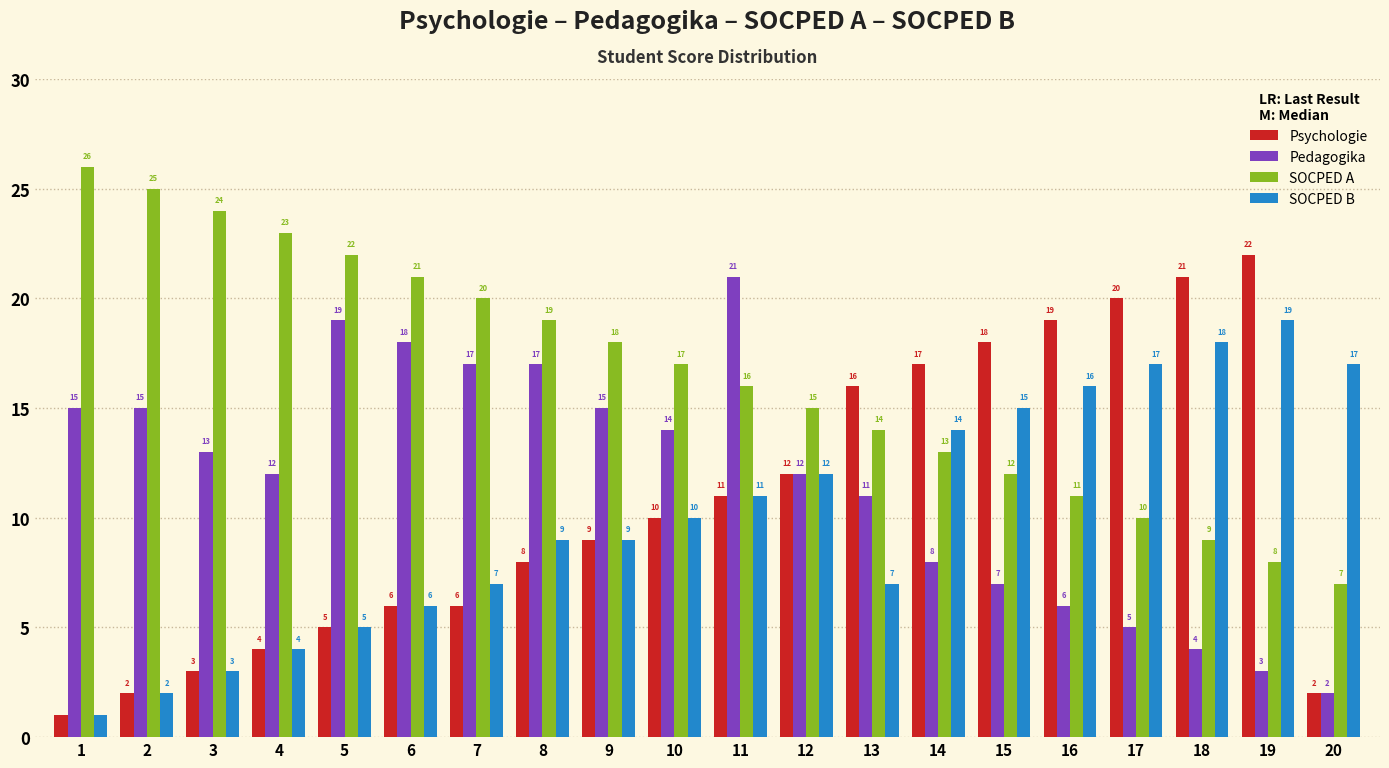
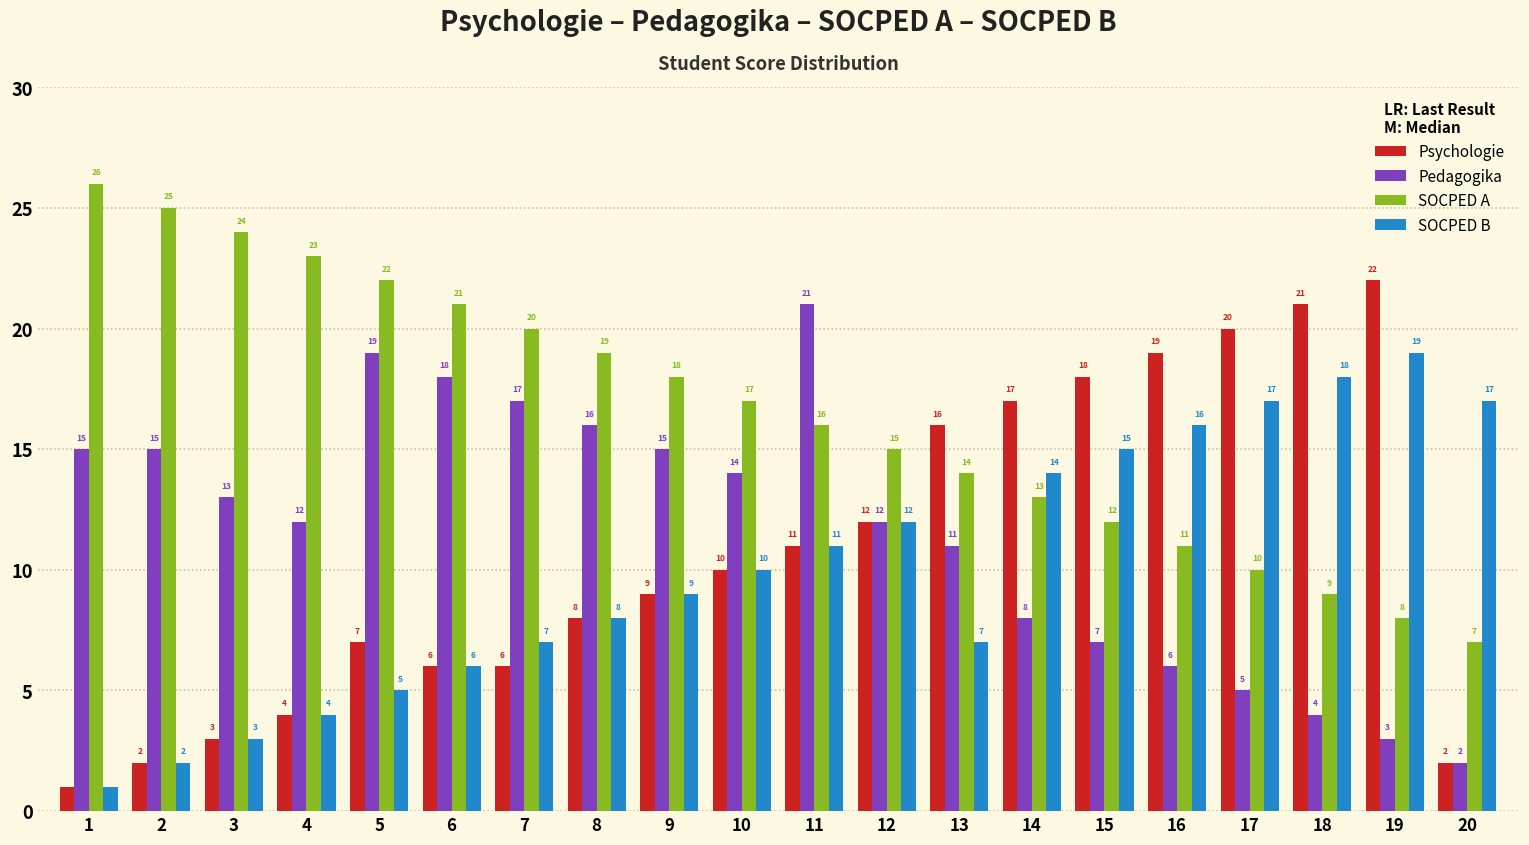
  {
    "Psychologie": {
      "2": 2,
      "3": 3,
      "4": 4,
-     "5": 5,
+     "5": 7,
      "6": 6,
      "7": 6,
      "8": 8,
      "9": 9,
      "10": 10,
      "11": 11,
      "12": 12,
      "13": 16,
      "14": 17,
      "15": 18,
      "16": 19,
      "17": 20,
      "18": 21,
      "19": 22,
      "20": 2
    },
    "Pedagogika": {
      "1": 15,
      "2": 15,
      "3": 13,
      "4": 12,
      "5": 19,
      "6": 18,
      "7": 17,
-     "8": 17,
+     "8": 16,
      "9": 15,
      "10": 14,
      "11": 21,
      "12": 12,
      "13": 11,
      "14": 8,
      "15": 7,
      "16": 6,
      "17": 5,
      "18": 4,
      "19": 3,
      "20": 2
    },
    "SOCPED A": {
      "1": 26,
      "2": 25,
      "3": 24,
      "4": 23,
      "5": 22,
      "6": 21,
      "7": 20,
      "8": 19,
      "9": 18,
      "10": 17,
      "11": 16,
      "12": 15,
      "13": 14,
      "14": 13,
      "15": 12,
      "16": 11,
      "17": 10,
      "18": 9,
      "19": 8,
      "20": 7
    },
    "SOCPED B": {
      "2": 2,
      "3": 3,
      "4": 4,
      "5": 5,
      "6": 6,
      "7": 7,
-     "8": 9,
+     "8": 8,
      "9": 9,
      "10": 10,
      "11": 11,
      "12": 12,
      "13": 7,
      "14": 14,
      "15": 15,
      "16": 16,
      "17": 17,
      "18": 18,
      "19": 19,
      "20": 17
    }
  }
